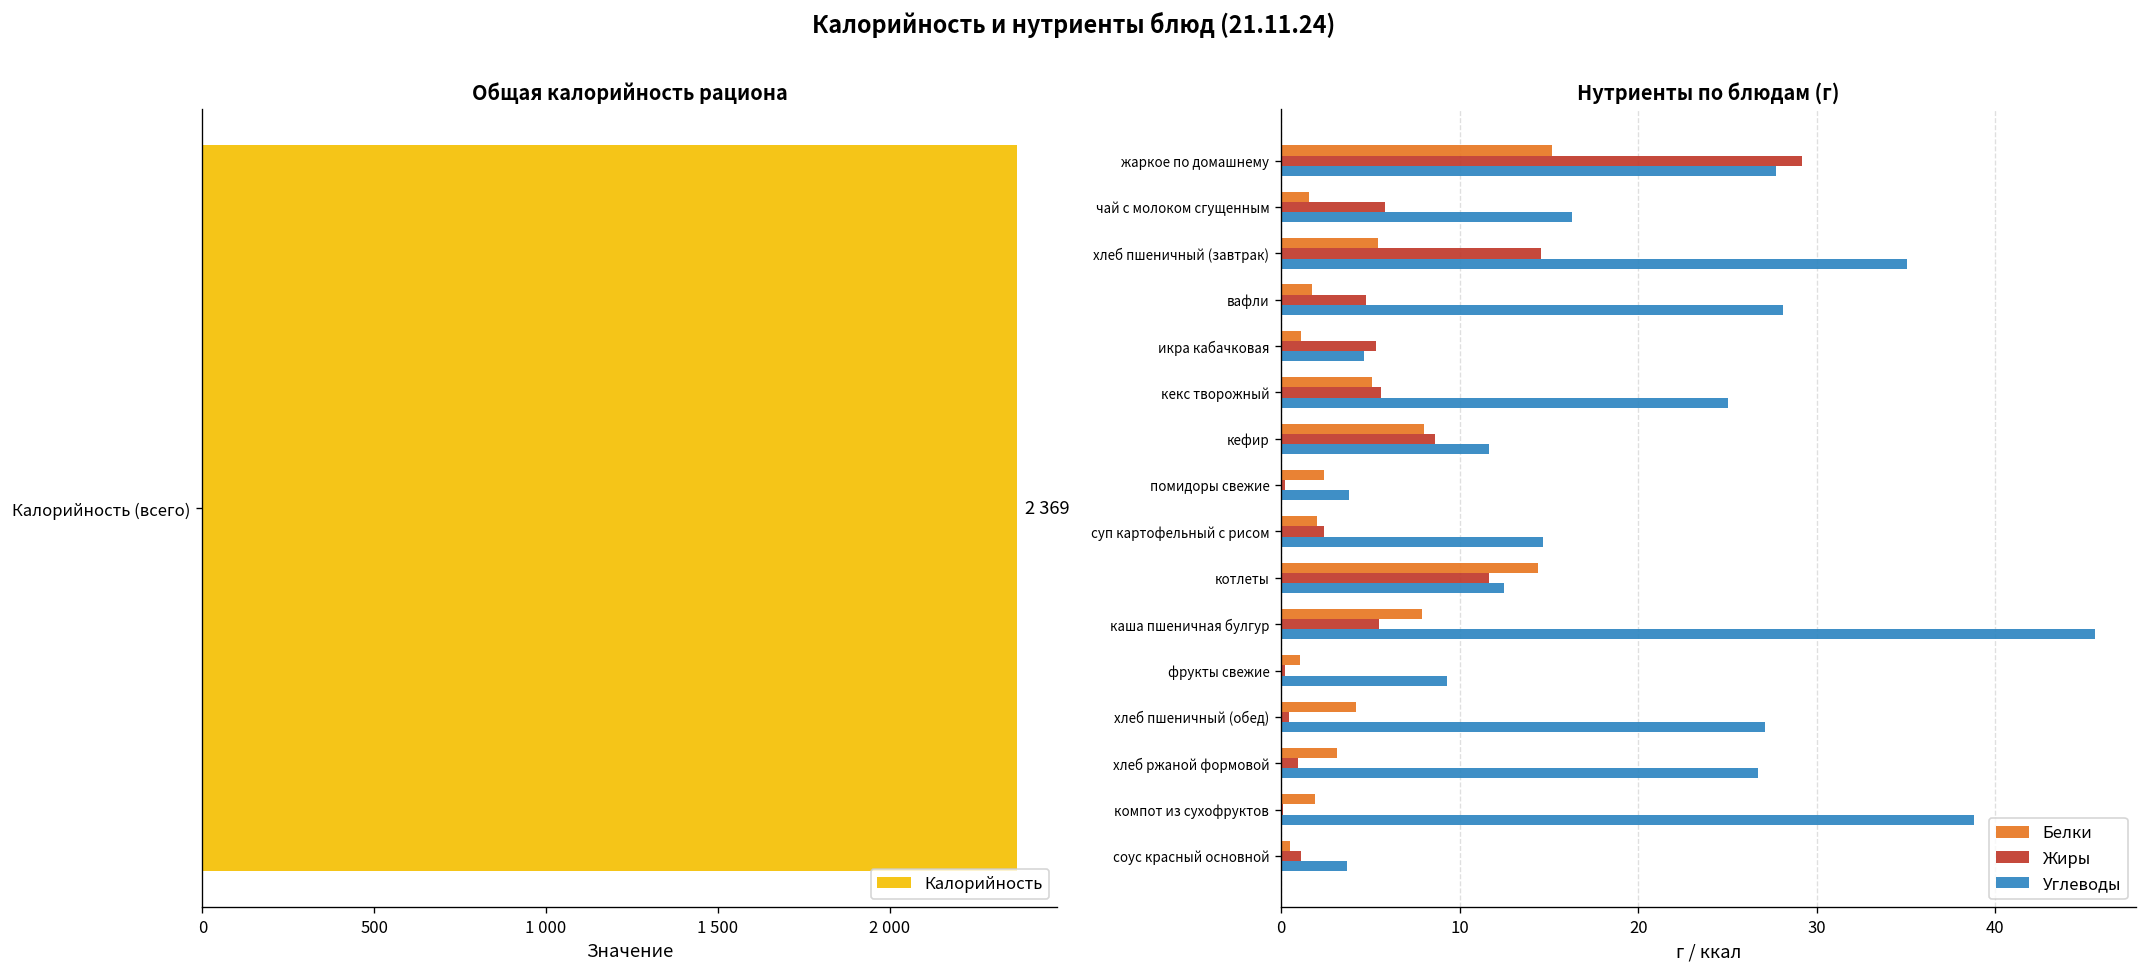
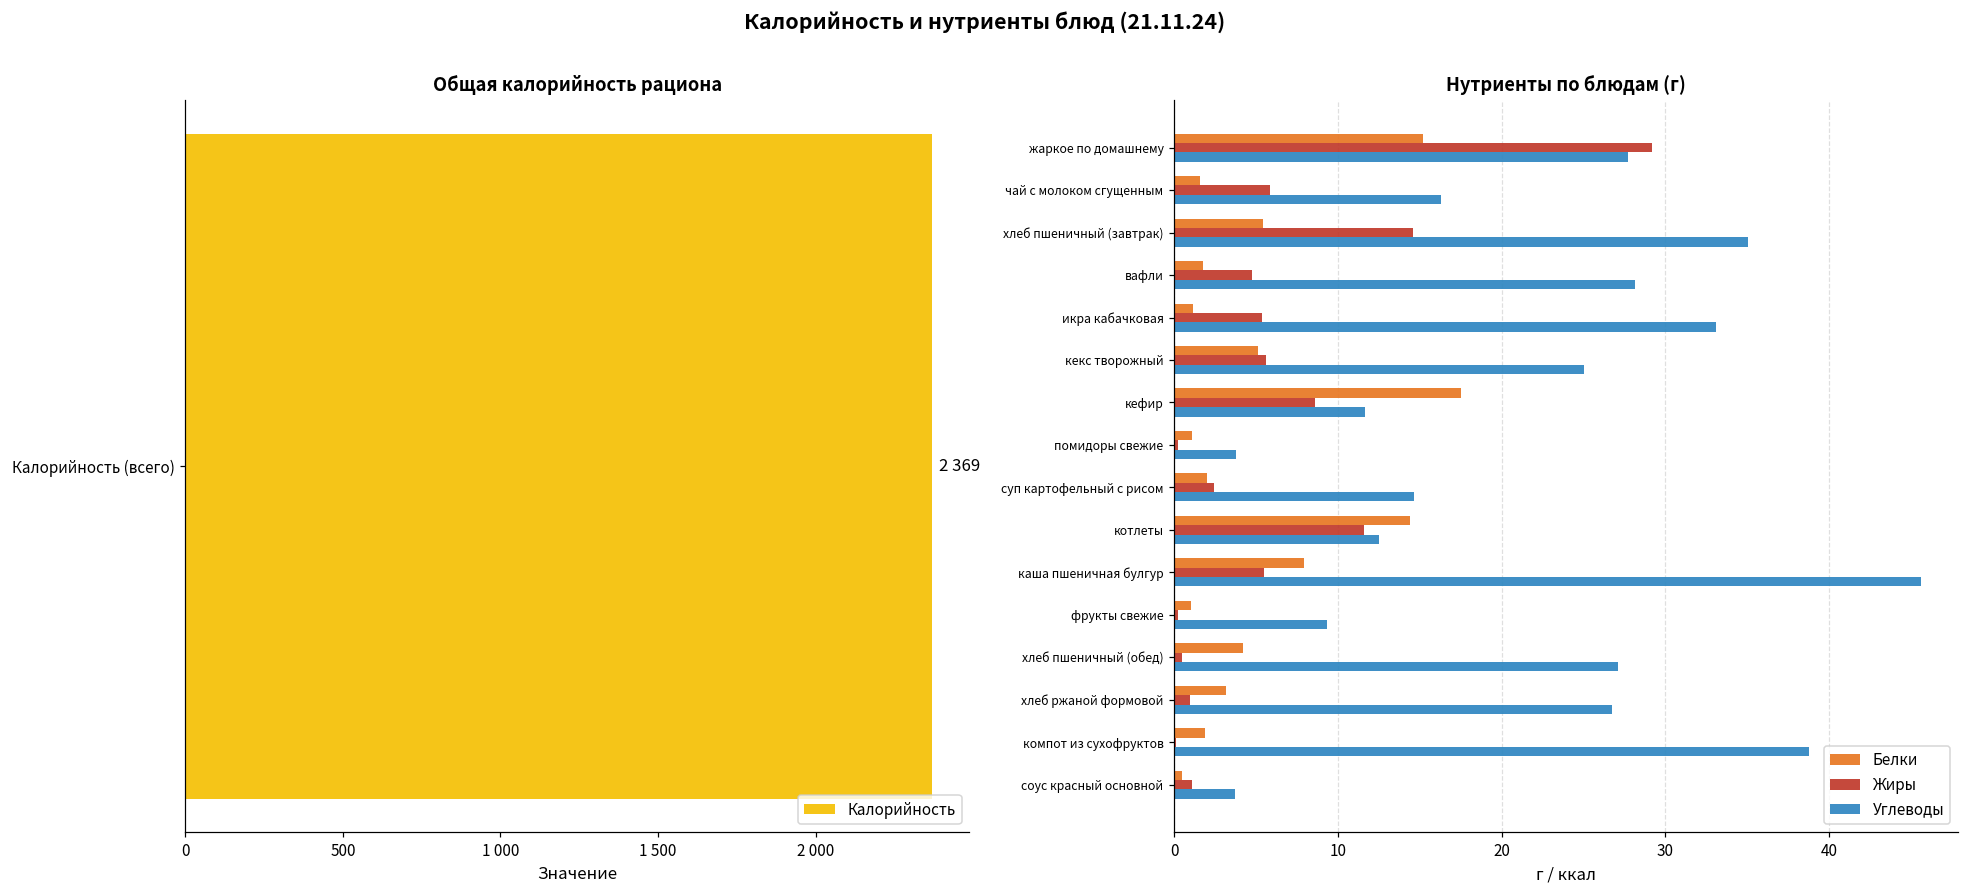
  {
    "Нутриенты по блюдам (г)": {
      "Белки": {
        "жаркое по домашнему": 15.2,
        "чай с молоком сгущенным": 1.6,
        "хлеб пшеничный (завтрак)": 5.4,
        "вафли": 1.8,
        "икра кабачковая": 1.1,
        "кекс творожный": 5.1,
-       "кефир": 8.0,
-       "помидоры свежие": 2.4,
+       "кефир": 17.5,
+       "помидоры свежие": 1.1,
        "суп картофельный с рисом": 2.0,
        "котлеты": 14.4,
        "каша пшеничная булгур": 7.9,
        "фрукты свежие": 1.0,
        "хлеб пшеничный (обед)": 4.2,
        "хлеб ржаной формовой": 3.2,
        "компот из сухофруктов": 1.9,
        "соус красный основной": 0.5
      },
      "Жиры": {
        "жаркое по домашнему": 29.2,
        "чай с молоком сгущенным": 5.8,
        "хлеб пшеничный (завтрак)": 14.6,
        "вафли": 4.8,
        "икра кабачковая": 5.3,
        "кекс творожный": 5.6,
        "кефир": 8.6,
        "помидоры свежие": 0.2,
        "суп картофельный с рисом": 2.4,
        "котлеты": 11.6,
        "каша пшеничная булгур": 5.5,
        "фрукты свежие": 0.2,
        "хлеб пшеничный (обед)": 0.4,
        "хлеб ржаной формовой": 1.0,
        "соус красный основной": 1.1
      },
      "Углеводы": {
        "жаркое по домашнему": 27.7,
        "чай с молоком сгущенным": 16.3,
        "хлеб пшеничный (завтрак)": 35.1,
        "вафли": 28.1,
-       "икра кабачковая": 4.6,
+       "икра кабачковая": 33.1,
        "кекс творожный": 25.0,
        "кефир": 11.6,
        "помидоры свежие": 3.8,
        "суп картофельный с рисом": 14.7,
        "котлеты": 12.5,
        "каша пшеничная булгур": 45.6,
        "фрукты свежие": 9.3,
        "хлеб пшеничный (обед)": 27.1,
        "хлеб ржаной формовой": 26.7,
        "компот из сухофруктов": 38.8,
        "соус красный основной": 3.7
      }
    }
  }
